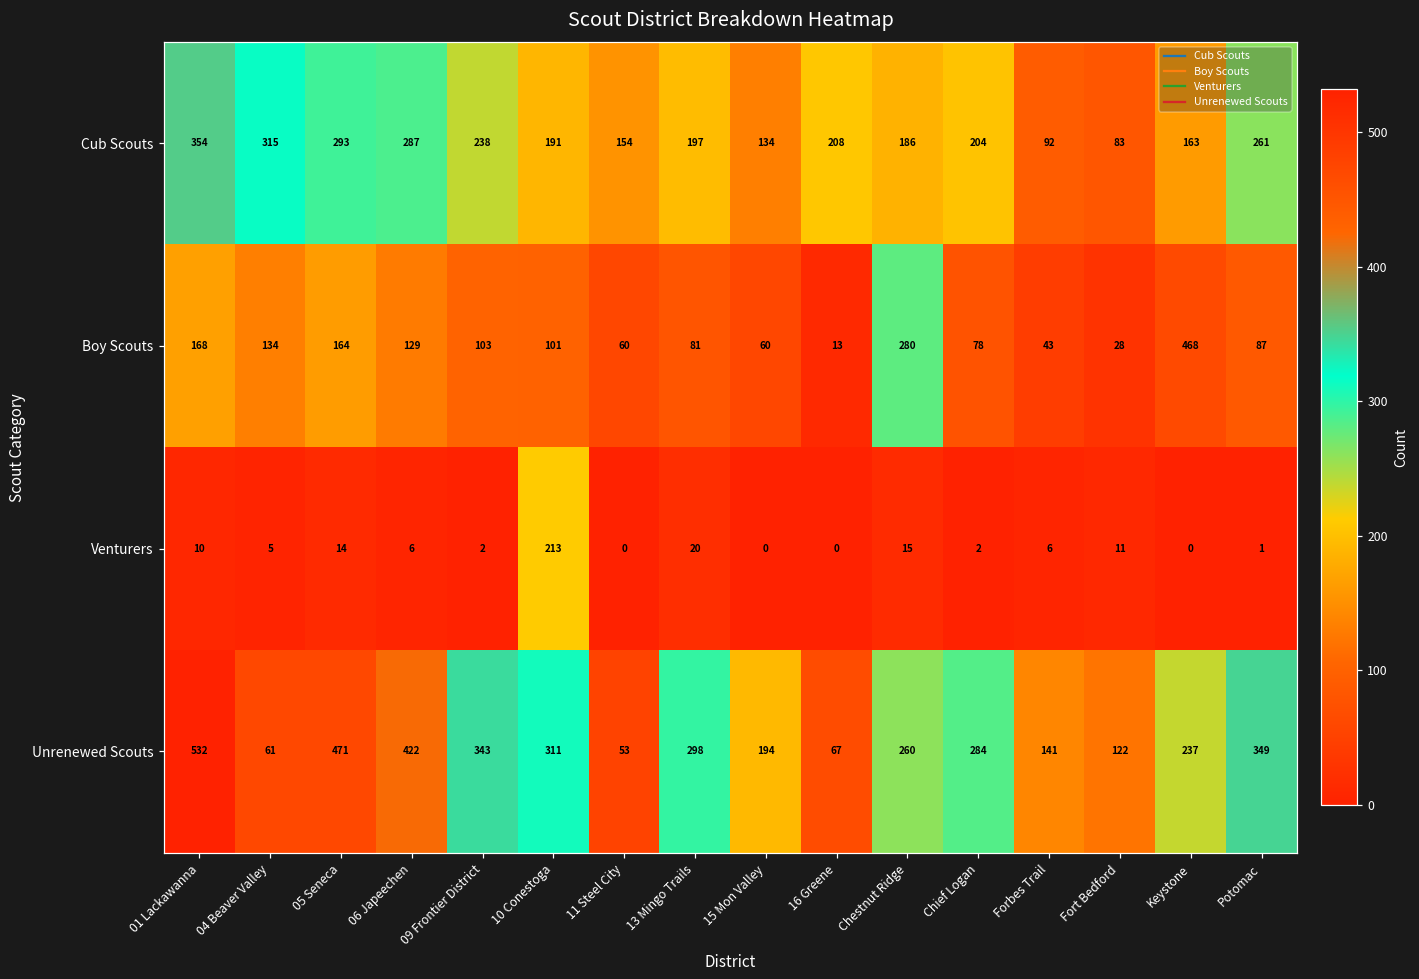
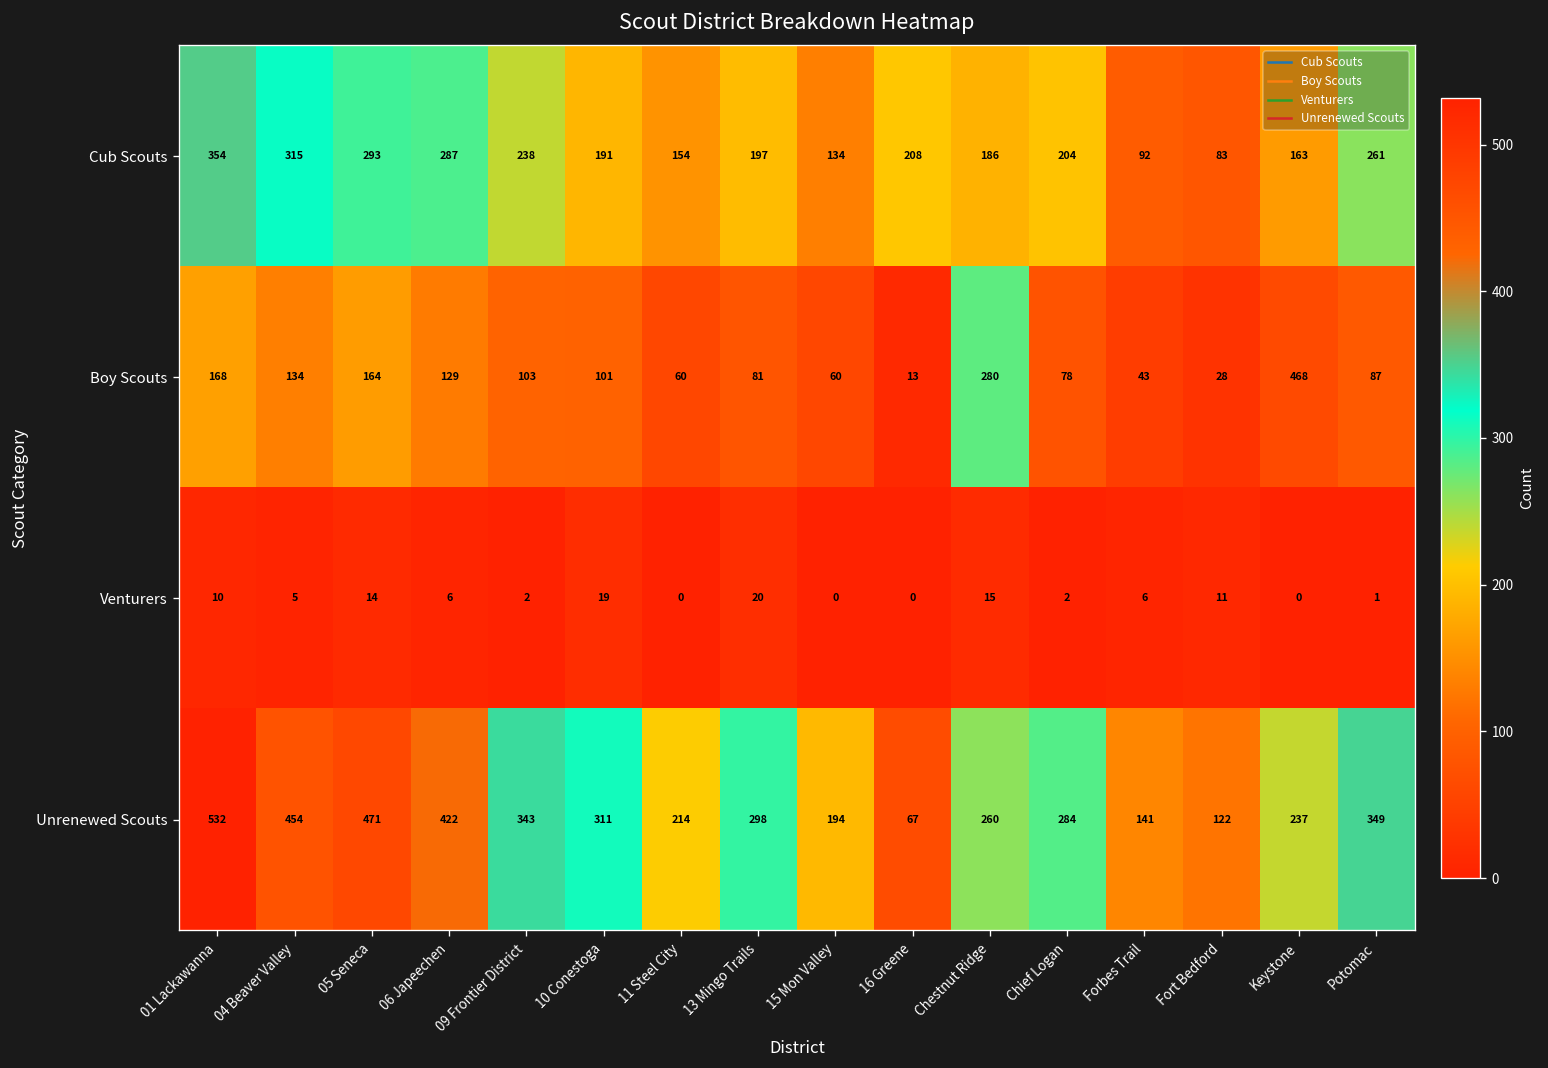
  {
    "Cub Scouts": {
      "01 Lackawanna": 354,
      "04 Beaver Valley": 315,
      "05 Seneca": 293,
      "06 Japeechen": 287,
      "09 Frontier District": 238,
      "10 Conestoga": 191,
      "11 Steel City": 154,
      "13 Mingo Trails": 197,
      "15 Mon Valley": 134,
      "16 Greene": 208,
      "Chestnut Ridge": 186,
      "Chief Logan": 204,
      "Forbes Trail": 92,
      "Fort Bedford": 83,
      "Keystone": 163,
      "Potomac": 261
    },
    "Boy Scouts": {
      "01 Lackawanna": 168,
      "04 Beaver Valley": 134,
      "05 Seneca": 164,
      "06 Japeechen": 129,
      "09 Frontier District": 103,
      "10 Conestoga": 101,
      "11 Steel City": 60,
      "13 Mingo Trails": 81,
      "15 Mon Valley": 60,
      "16 Greene": 13,
      "Chestnut Ridge": 280,
      "Chief Logan": 78,
      "Forbes Trail": 43,
      "Fort Bedford": 28,
      "Keystone": 468,
      "Potomac": 87
    },
    "Venturers": {
      "01 Lackawanna": 10,
      "04 Beaver Valley": 5,
      "05 Seneca": 14,
      "06 Japeechen": 6,
      "09 Frontier District": 2,
-     "10 Conestoga": 213,
+     "10 Conestoga": 19,
      "11 Steel City": 0,
      "13 Mingo Trails": 20,
      "15 Mon Valley": 0,
      "16 Greene": 0,
      "Chestnut Ridge": 15,
      "Chief Logan": 2,
      "Forbes Trail": 6,
      "Fort Bedford": 11,
      "Keystone": 0,
      "Potomac": 1
    },
    "Unrenewed Scouts": {
      "01 Lackawanna": 532,
-     "04 Beaver Valley": 61,
+     "04 Beaver Valley": 454,
      "05 Seneca": 471,
      "06 Japeechen": 422,
      "09 Frontier District": 343,
      "10 Conestoga": 311,
-     "11 Steel City": 53,
+     "11 Steel City": 214,
      "13 Mingo Trails": 298,
      "15 Mon Valley": 194,
      "16 Greene": 67,
      "Chestnut Ridge": 260,
      "Chief Logan": 284,
      "Forbes Trail": 141,
      "Fort Bedford": 122,
      "Keystone": 237,
      "Potomac": 349
    }
  }
